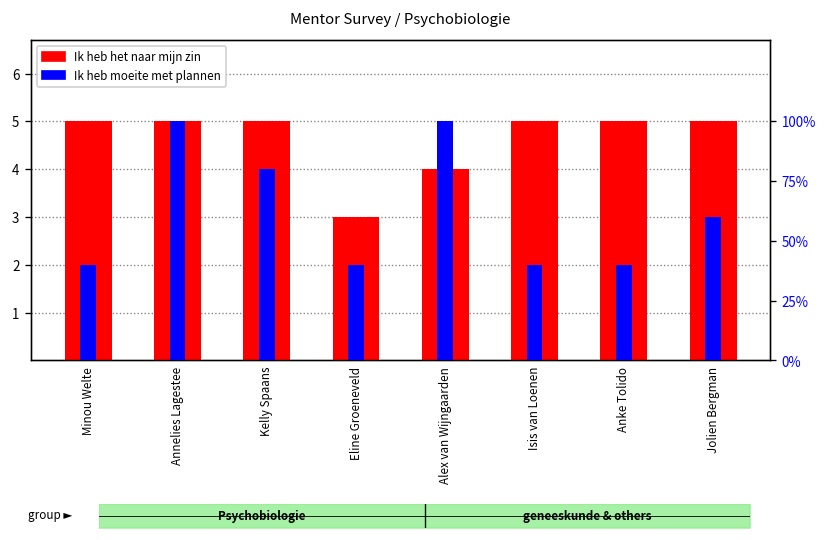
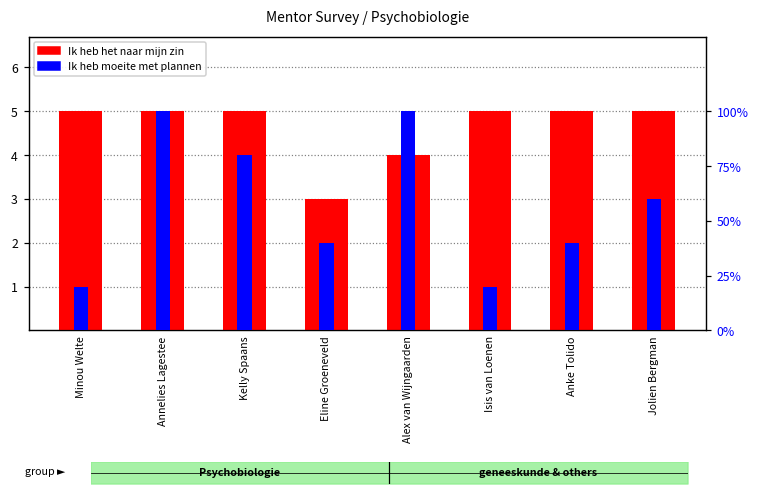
  {
    "Ik heb het naar mijn zin": {
      "Minou Welte": "5.0",
      "Annelies Lagestee": "5.0",
      "Kelly Spaans": "5.0",
      "Eline Groeneveld": "3.0",
      "Alex van Wijngaarden": "4.0",
      "Isis van Loenen": "5.0",
      "Anke Tolido": "5.0",
      "Jolien Bergman": "5.0"
    },
    "Ik heb moeite met plannen": {
-     "Minou Welte": "40%",
+     "Minou Welte": "20%",
      "Annelies Lagestee": "100%",
      "Kelly Spaans": "80%",
      "Eline Groeneveld": "40%",
      "Alex van Wijngaarden": "100%",
-     "Isis van Loenen": "40%",
+     "Isis van Loenen": "20%",
      "Anke Tolido": "40%",
      "Jolien Bergman": "60%"
    }
  }
